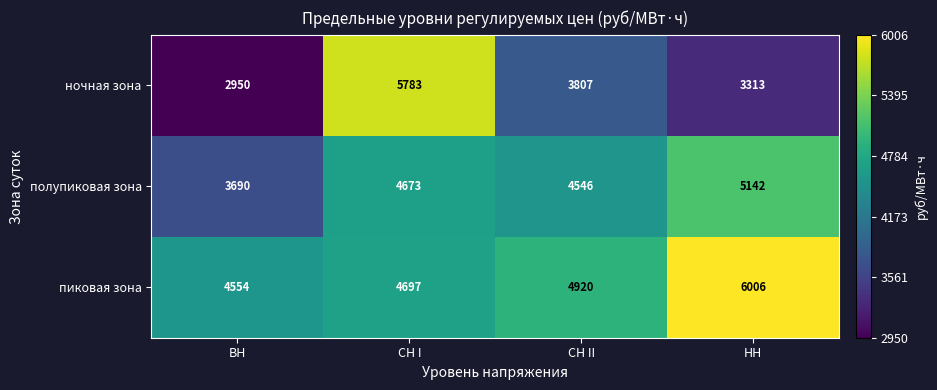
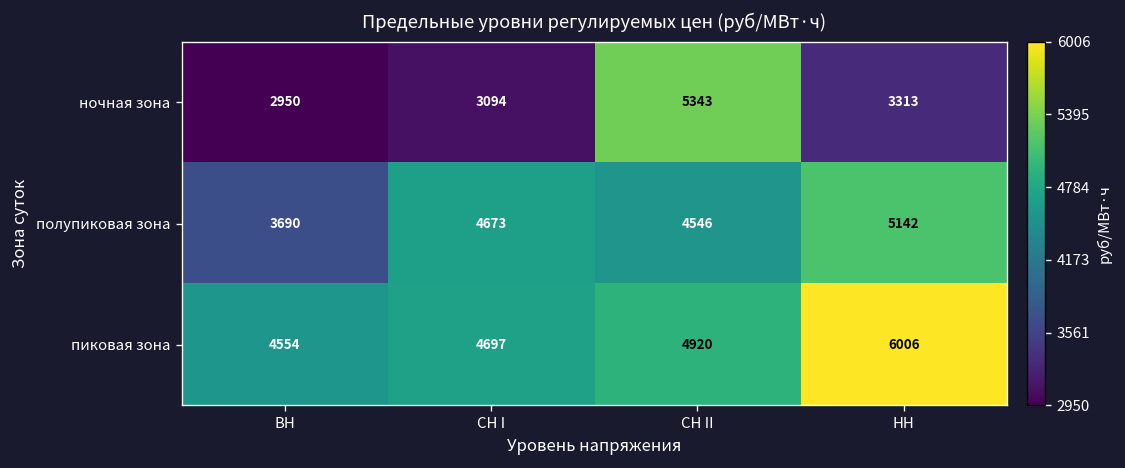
  {
    "ночная зона": {
      "ВН": 2950,
-     "СН I": 5783,
-     "СН II": 3807,
+     "СН I": 3094,
+     "СН II": 5343,
      "НН": 3313
    },
    "полупиковая зона": {
      "ВН": 3690,
      "СН I": 4673,
      "СН II": 4546,
      "НН": 5142
    },
    "пиковая зона": {
      "ВН": 4554,
      "СН I": 4697,
      "СН II": 4920,
      "НН": 6006
    }
  }
